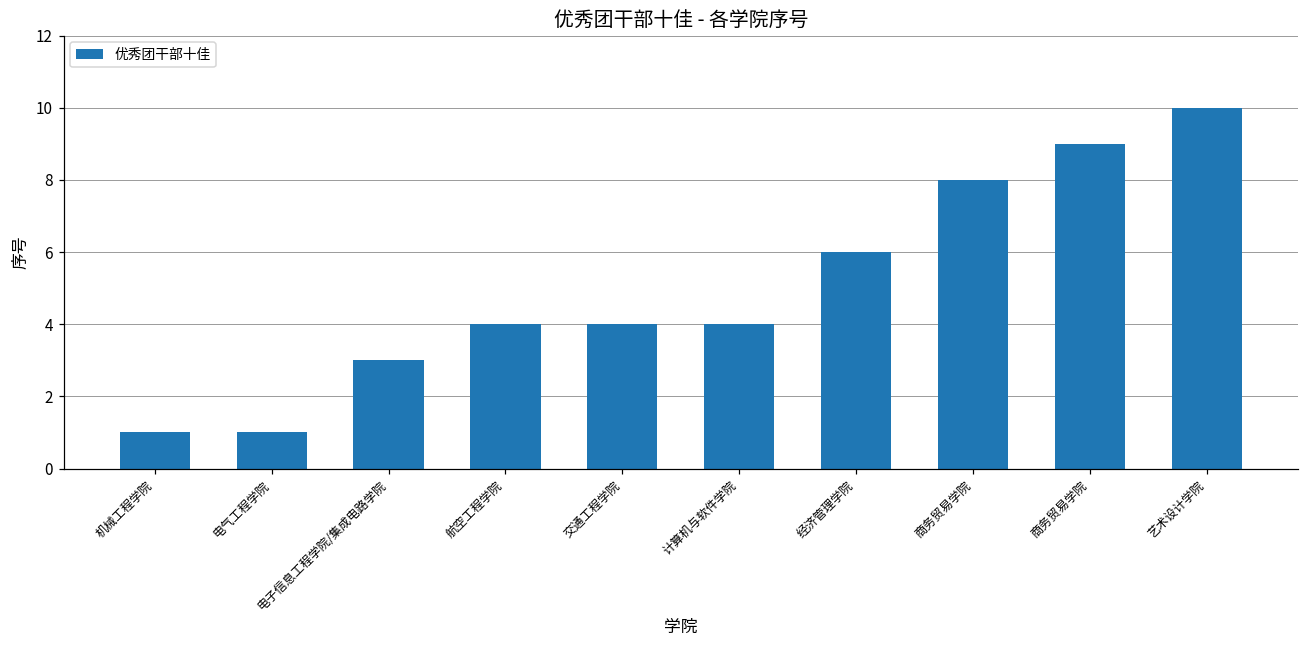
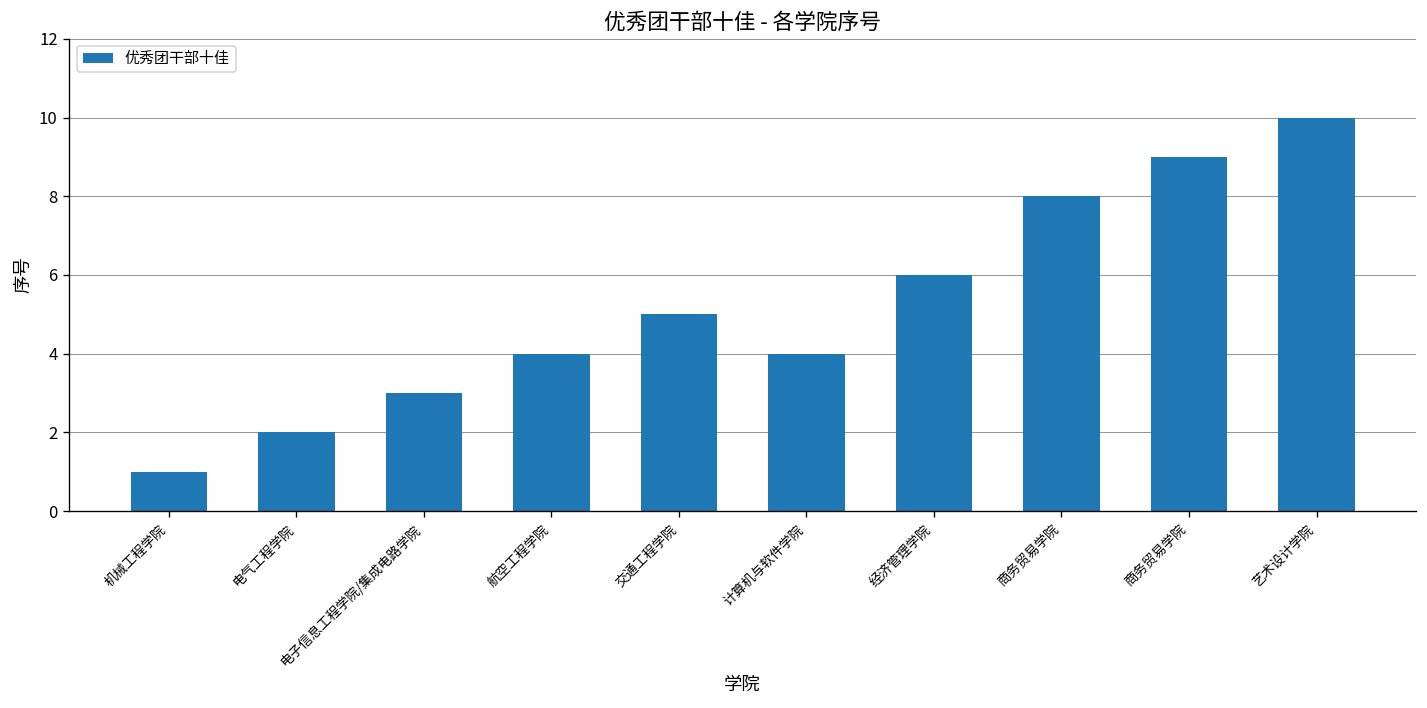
  {
    "机械工程学院": 1,
-   "电气工程学院": 1,
+   "电气工程学院": 2,
    "电子信息工程学院/集成电路学院": 3,
    "航空工程学院": 4,
-   "交通工程学院": 4,
+   "交通工程学院": 5,
    "计算机与软件学院": 4,
    "经济管理学院": 6,
    "艺术设计学院": 10
  }
